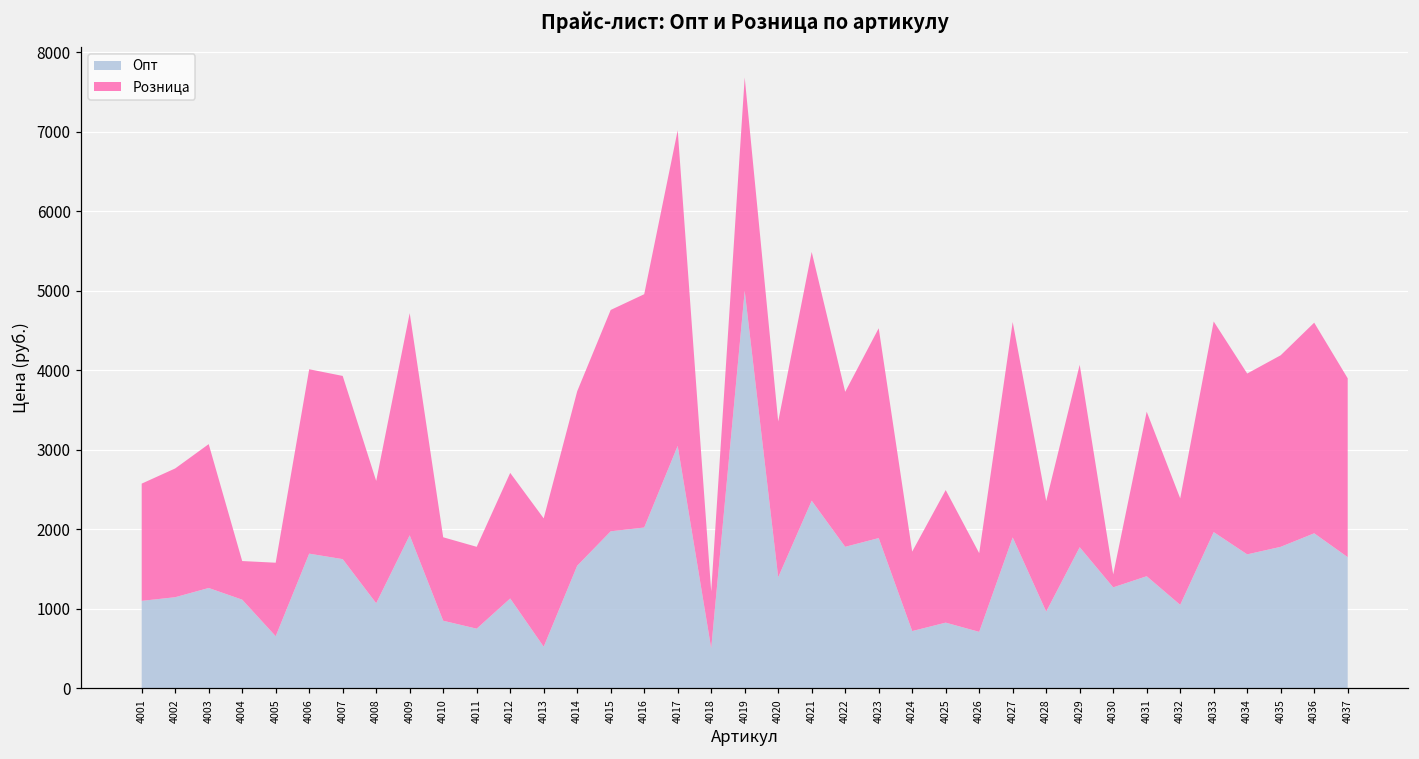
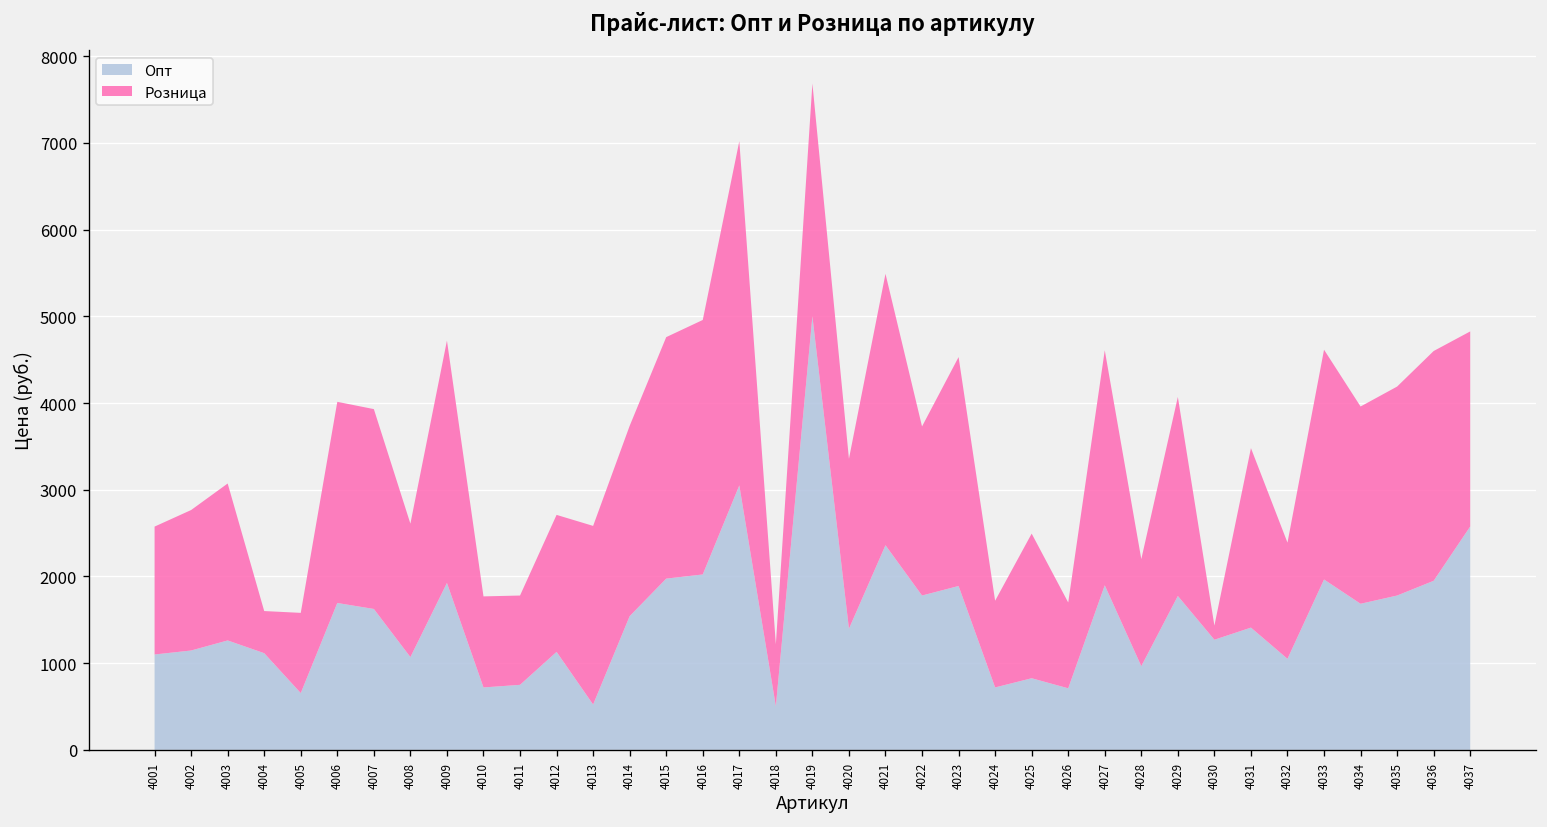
  {
    "Опт": {
      "4001": 1100,
      "4002": 1100,
      "4003": 1300,
      "4004": 1100,
      "4005": 700,
      "4006": 1700,
      "4007": 1600,
      "4008": 1100,
      "4009": 1900,
-     "4010": 900,
+     "4010": 700,
      "4011": 800,
      "4012": 1100,
      "4013": 500,
      "4014": 1500,
      "4015": 2000,
      "4016": 2000,
      "4017": 3100,
      "4018": 500,
      "4019": 5000,
      "4020": 1400,
      "4021": 2400,
      "4022": 1800,
      "4023": 1900,
      "4024": 700,
      "4025": 800,
      "4026": 700,
      "4027": 1900,
      "4028": 1000,
      "4029": 1800,
      "4030": 1300,
      "4031": 1400,
      "4032": 1100,
      "4033": 2000,
      "4034": 1700,
      "4035": 1800,
      "4036": 2000,
-     "4037": 1700
+     "4037": 2600
    },
    "Розница": {
      "4001": 1500,
      "4002": 1600,
      "4003": 1800,
      "4004": 500,
      "4005": 900,
      "4006": 2300,
      "4007": 2300,
      "4008": 1500,
      "4009": 2800,
      "4010": 1100,
      "4011": 1000,
      "4012": 1600,
-     "4013": 1600,
+     "4013": 2100,
      "4014": 2200,
      "4015": 2800,
      "4016": 2900,
      "4017": 4000,
      "4018": 700,
      "4019": 2700,
      "4020": 2000,
      "4021": 3100,
      "4022": 2000,
      "4023": 2600,
      "4024": 1000,
      "4025": 1700,
      "4026": 1000,
      "4027": 2700,
-     "4028": 1400,
+     "4028": 1200,
      "4029": 2300,
      "4030": 200,
      "4031": 2100,
      "4032": 1300,
      "4033": 2700,
      "4034": 2300,
      "4035": 2400,
      "4036": 2700,
      "4037": 2300
    }
  }
